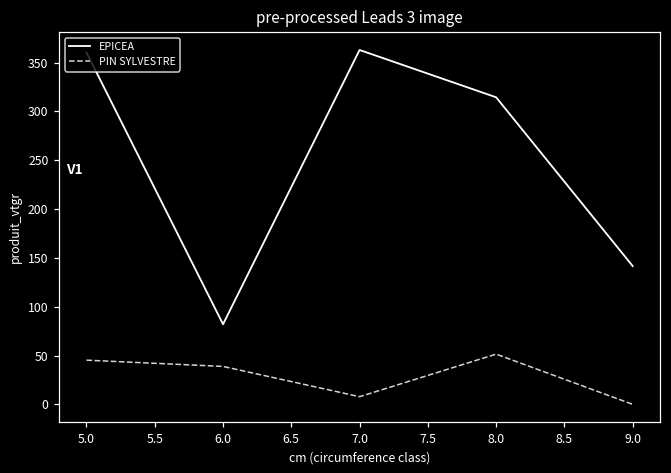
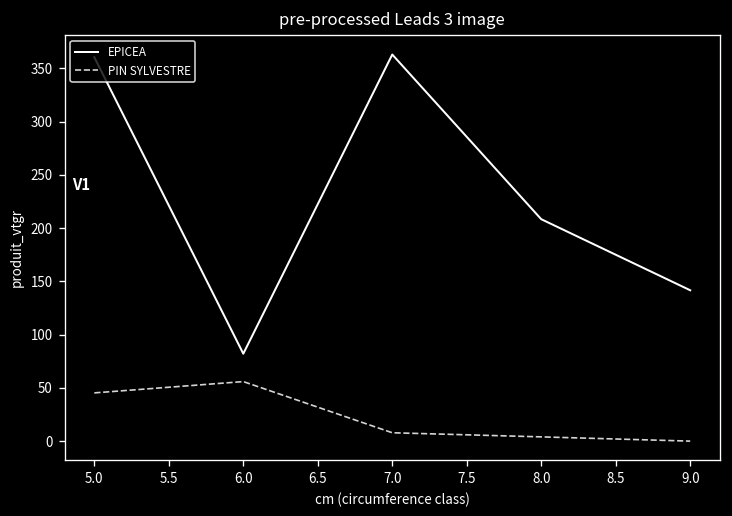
  {
    "EPICEA": {
      "6.0": 80,
      "7.0": 360,
-     "8.0": 310,
+     "8.0": 210,
      "9.0": 140
    },
    "PIN SYLVESTRE": {
      "5.0": 50,
-     "6.0": 40,
+     "6.0": 60,
      "7.0": 10,
-     "8.0": 50,
+     "8.0": 0,
      "9.0": 0
    }
  }
